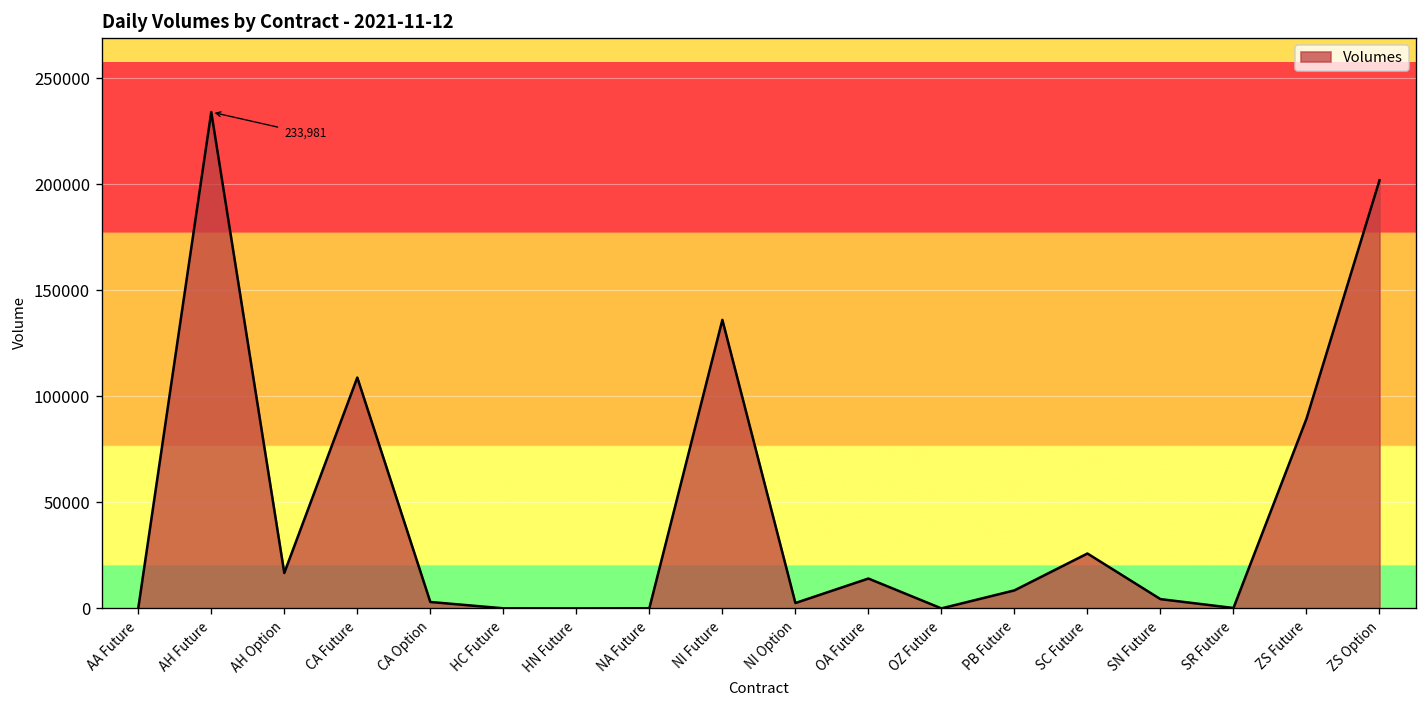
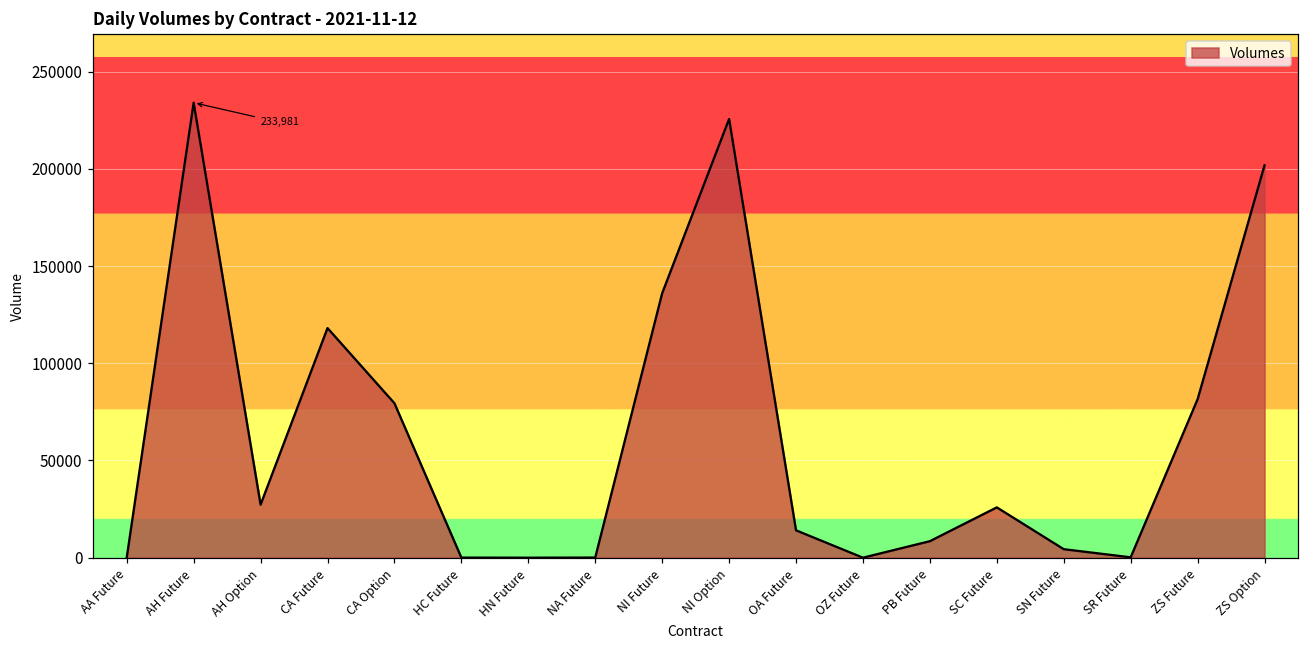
  {
    "AA Future": 0,
-   "AH Option": 17000,
-   "CA Future": 109000,
-   "CA Option": 3000,
+   "AH Option": 27000,
+   "CA Future": 118000,
+   "CA Option": 79000,
    "HC Future": 0,
    "HN Future": 0,
    "NA Future": 0,
    "NI Future": 136000,
-   "NI Option": 3000,
+   "NI Option": 226000,
    "OA Future": 14000,
    "OZ Future": 0,
    "PB Future": 8000,
    "SC Future": 26000,
    "SN Future": 4000,
    "SR Future": 0,
-   "ZS Future": 89000,
+   "ZS Future": 82000,
    "ZS Option": 202000
  }
